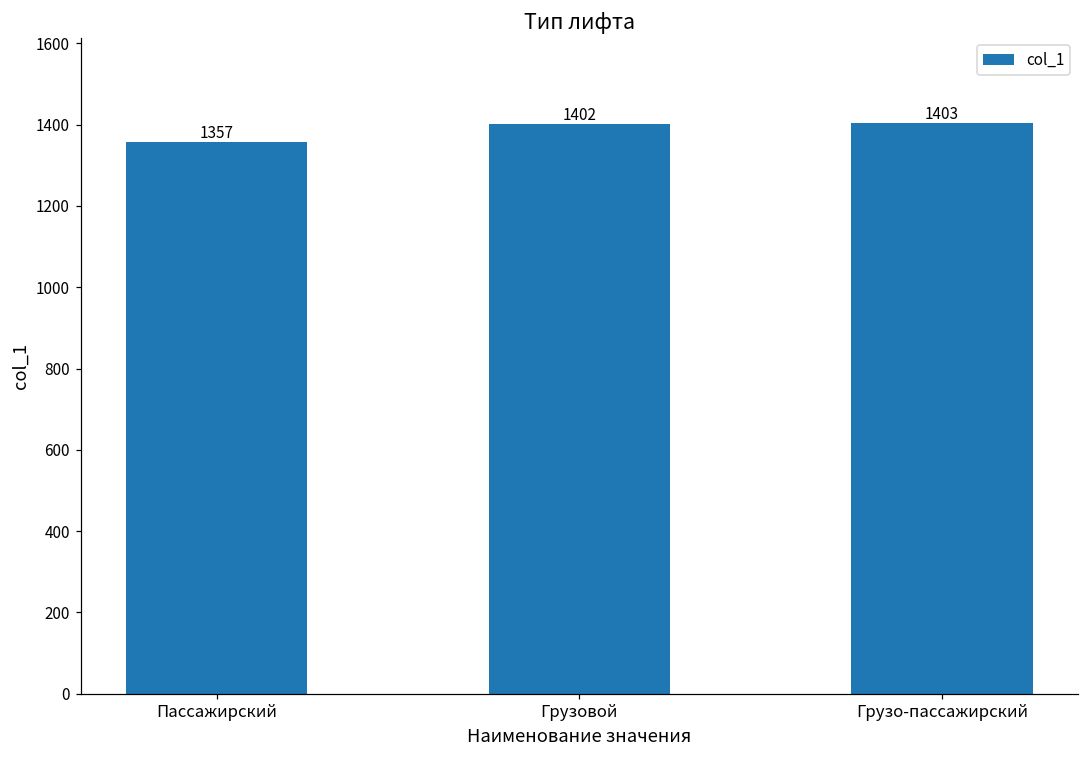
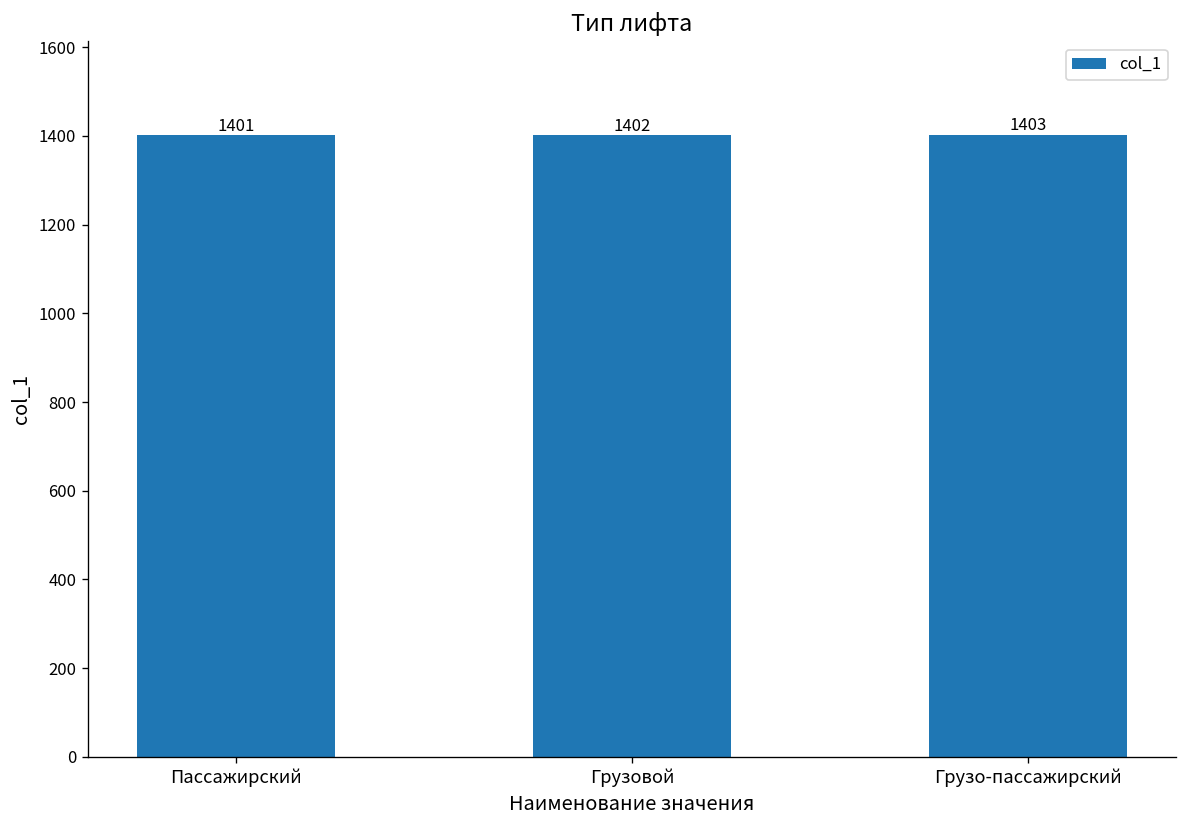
  {
-   "Пассажирский": 1357,
+   "Пассажирский": 1401,
    "Грузовой": 1402,
    "Грузо-пассажирский": 1403
  }
